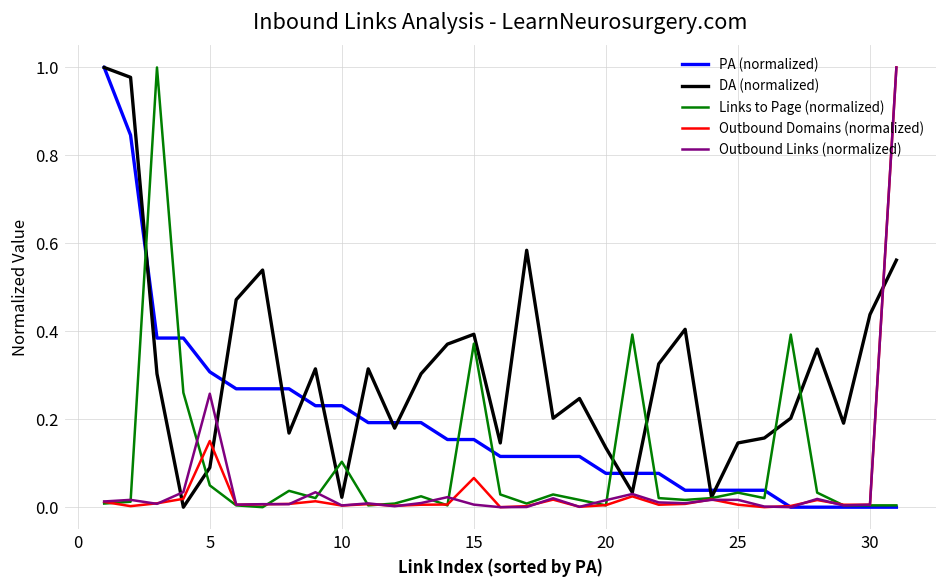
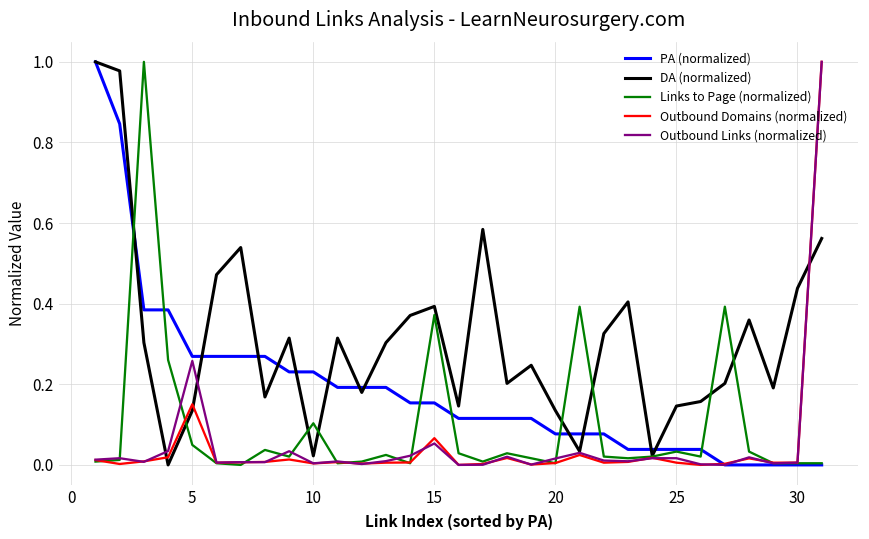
  {
    "PA (normalized)": {
-     "5": 0.31,
+     "5": 0.27,
      "10": 0.23,
      "15": 0.15,
      "20": 0.08
    },
    "DA (normalized)": {
-     "5": 0.09,
+     "5": 0.13,
      "10": 0.02,
      "15": 0.39,
      "20": 0.13,
      "25": 0.15,
      "30": 0.44
    },
    "Links to Page (normalized)": {
      "5": 0.05,
      "10": 0.10,
      "15": 0.37
    },
    "Outbound Domains (normalized)": {
      "5": 0.15,
      "15": 0.07,
      "25": 0.01
    },
    "Outbound Links (normalized)": {
      "5": 0.26,
-     "15": 0.01,
+     "15": 0.05,
      "20": 0.02,
      "25": 0.02
    }
  }
